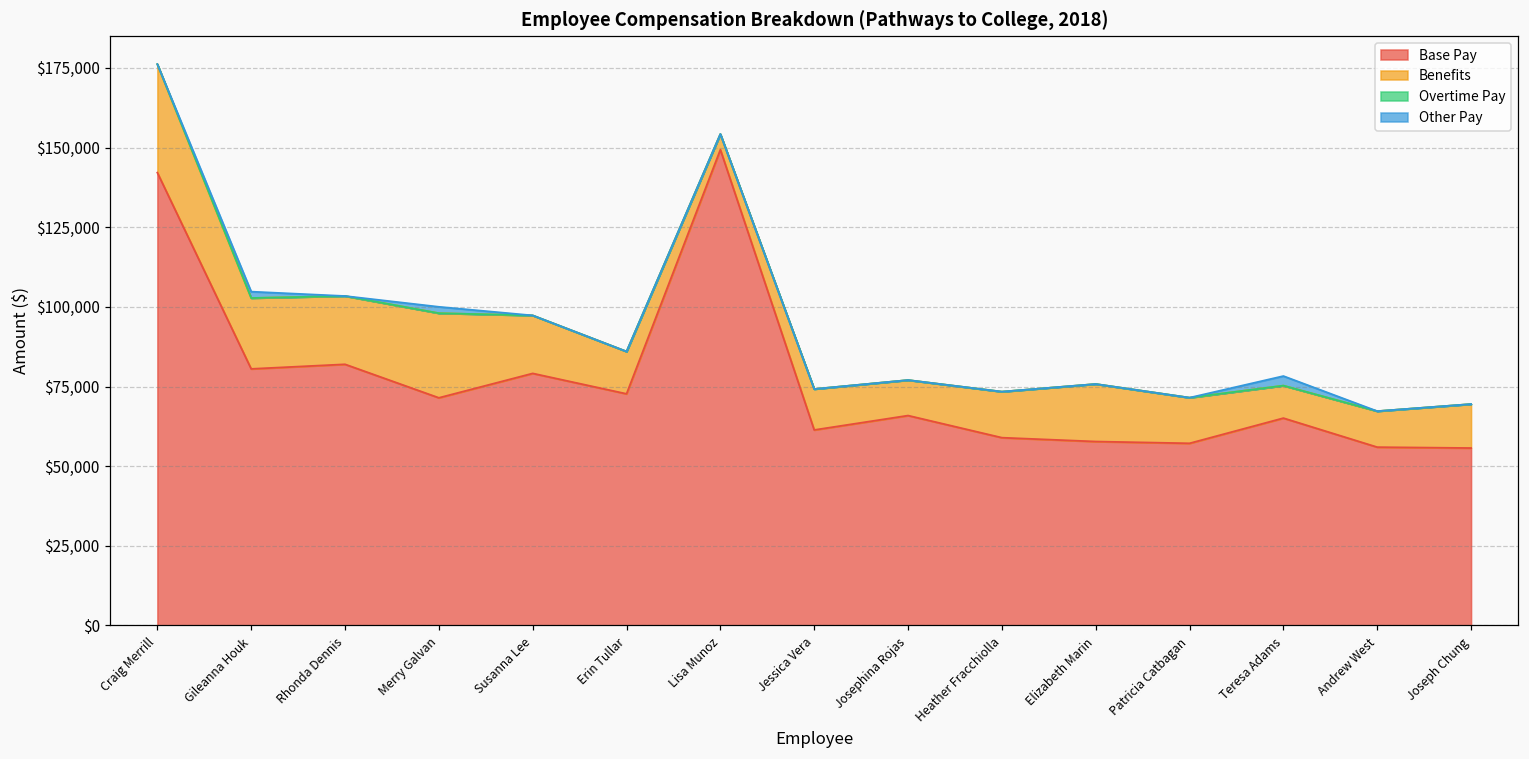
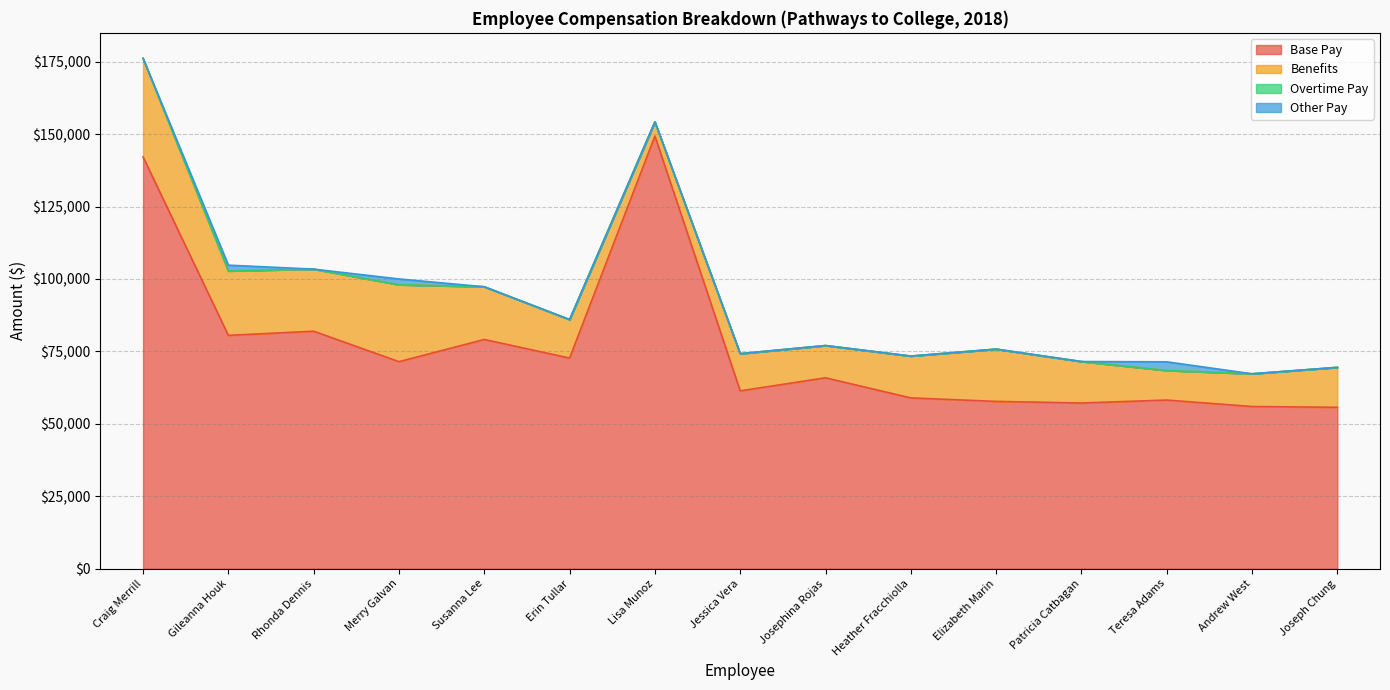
  {
    "Base Pay": {
      "Craig Merrill": "$142,000",
      "Gileanna Houk": "$81,000",
      "Rhonda Dennis": "$82,000",
      "Merry Galvan": "$71,000",
      "Susanna Lee": "$79,000",
      "Erin Tullar": "$73,000",
      "Lisa Munoz": "$149,000",
      "Jessica Vera": "$61,000",
      "Josephina Rojas": "$66,000",
      "Heather Fracchiolla": "$59,000",
      "Elizabeth Marin": "$58,000",
      "Patricia Catbagan": "$57,000",
-     "Teresa Adams": "$65,000",
+     "Teresa Adams": "$58,000",
      "Andrew West": "$56,000",
      "Joseph Chung": "$56,000"
    },
    "Other Pay": {
      "Gileanna Houk": "$2,000",
      "Merry Galvan": "$2,000",
      "Teresa Adams": "$3,000"
    }
  }
